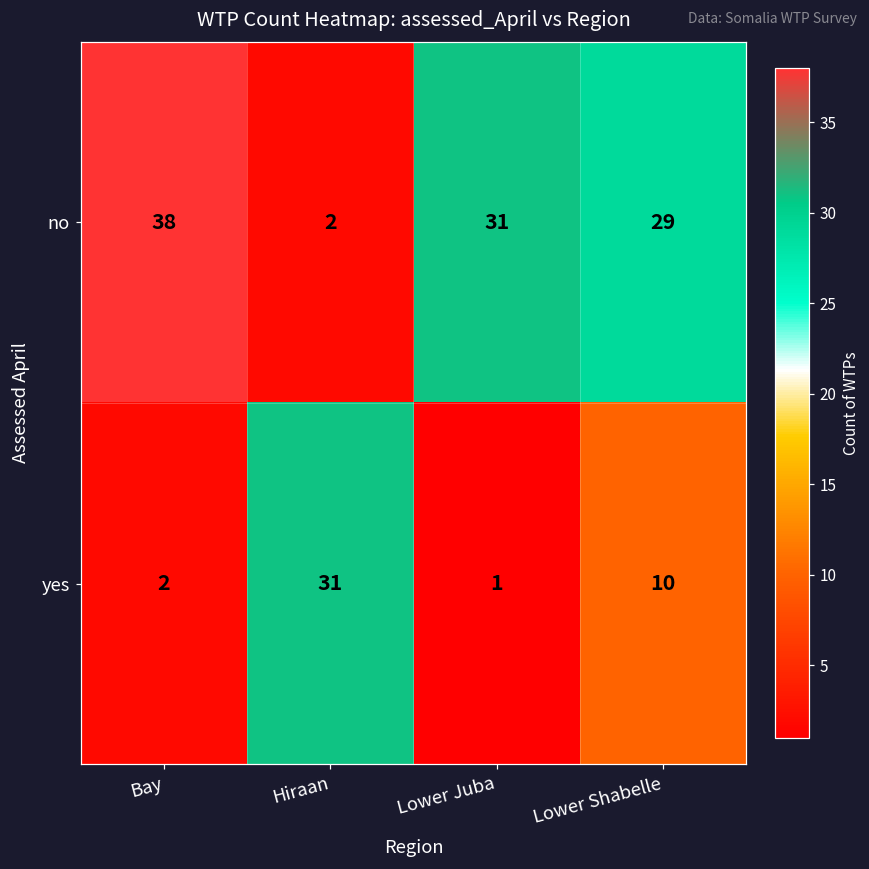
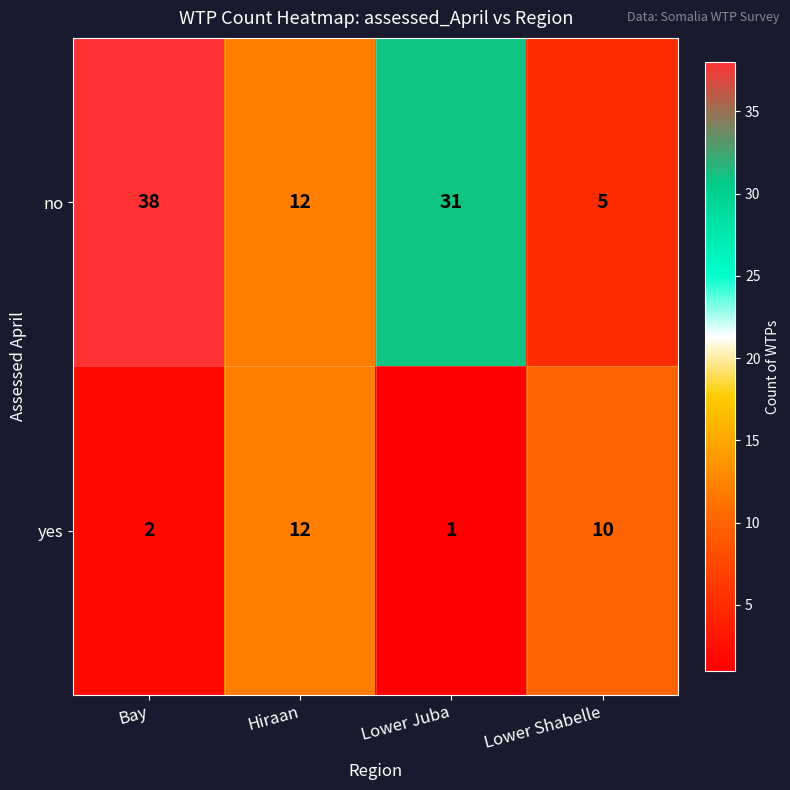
  {
    "no": {
      "Bay": 38,
-     "Hiraan": 2,
+     "Hiraan": 12,
      "Lower Juba": 31,
-     "Lower Shabelle": 29
+     "Lower Shabelle": 5
    },
    "yes": {
      "Bay": 2,
-     "Hiraan": 31,
+     "Hiraan": 12,
      "Lower Juba": 1,
      "Lower Shabelle": 10
    }
  }
